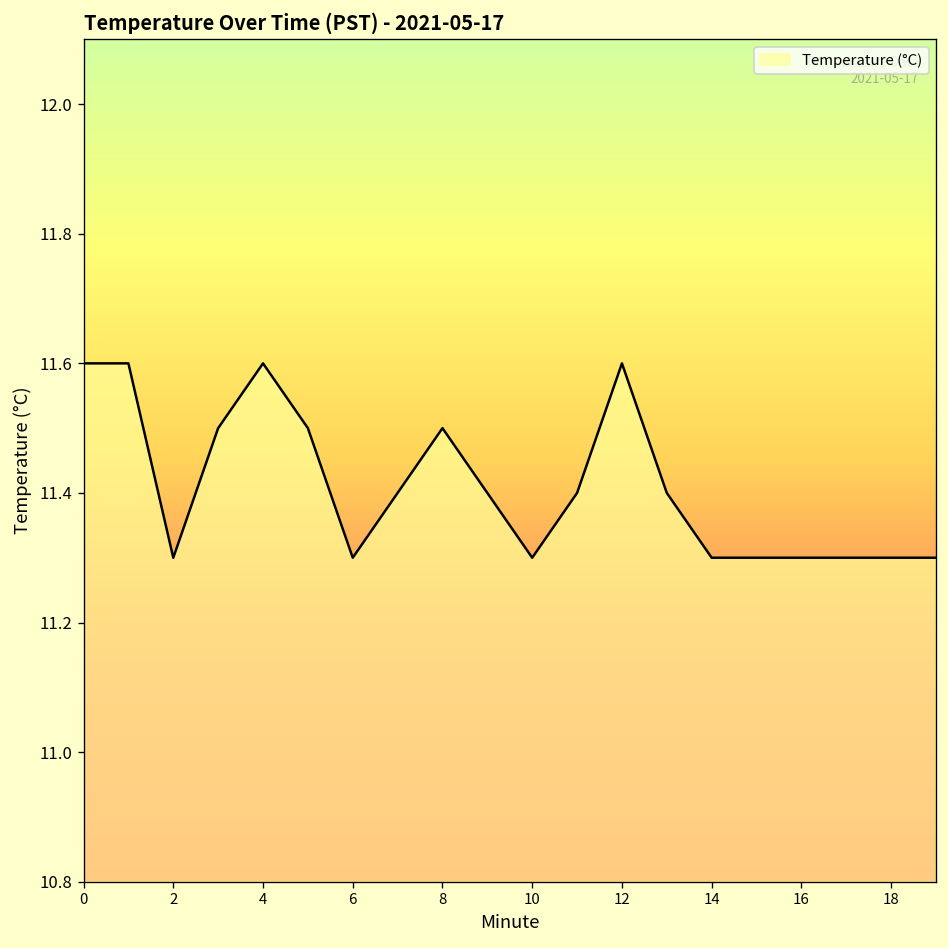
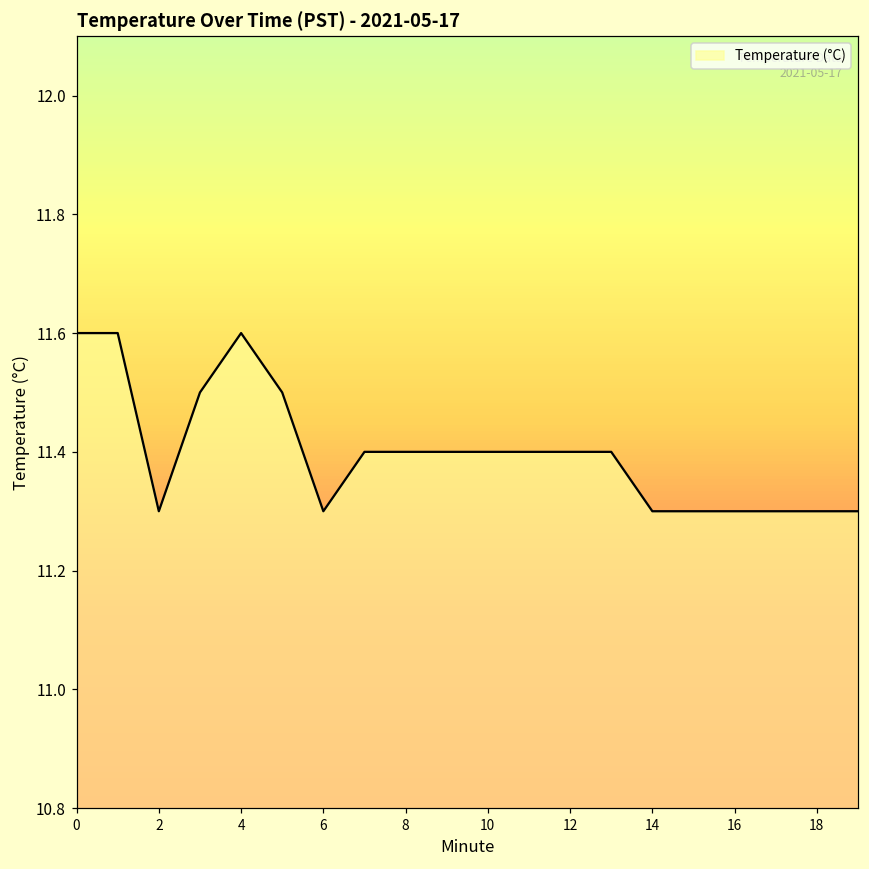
  {
    "0": 11.6,
    "2": 11.3,
    "4": 11.6,
    "6": 11.3,
-   "8": 11.5,
-   "10": 11.3,
-   "12": 11.6,
+   "8": 11.4,
+   "10": 11.4,
+   "12": 11.4,
    "14": 11.3,
    "16": 11.3,
    "18": 11.3
  }
